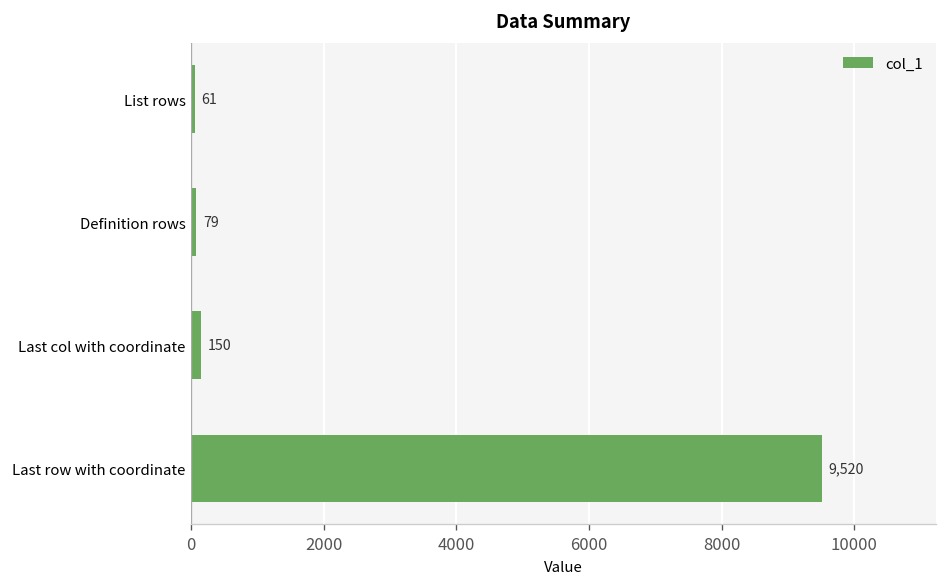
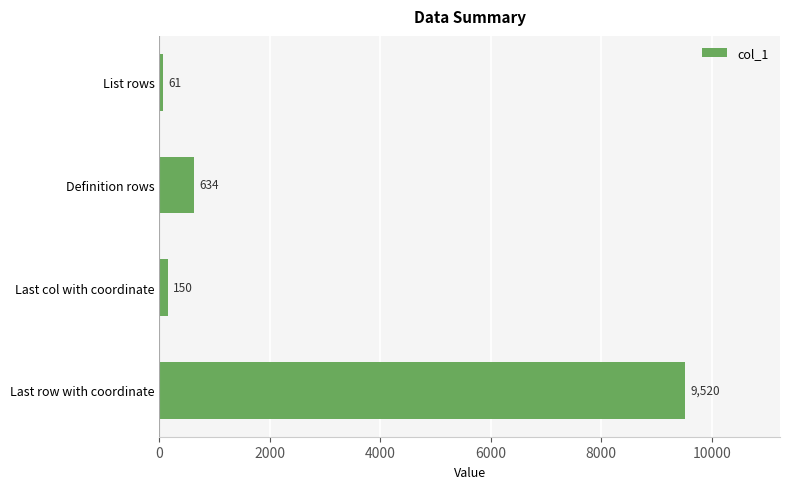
  {
    "List rows": "61",
-   "Definition rows": "79",
+   "Definition rows": "634",
    "Last col with coordinate": "150",
    "Last row with coordinate": "9,520"
  }
